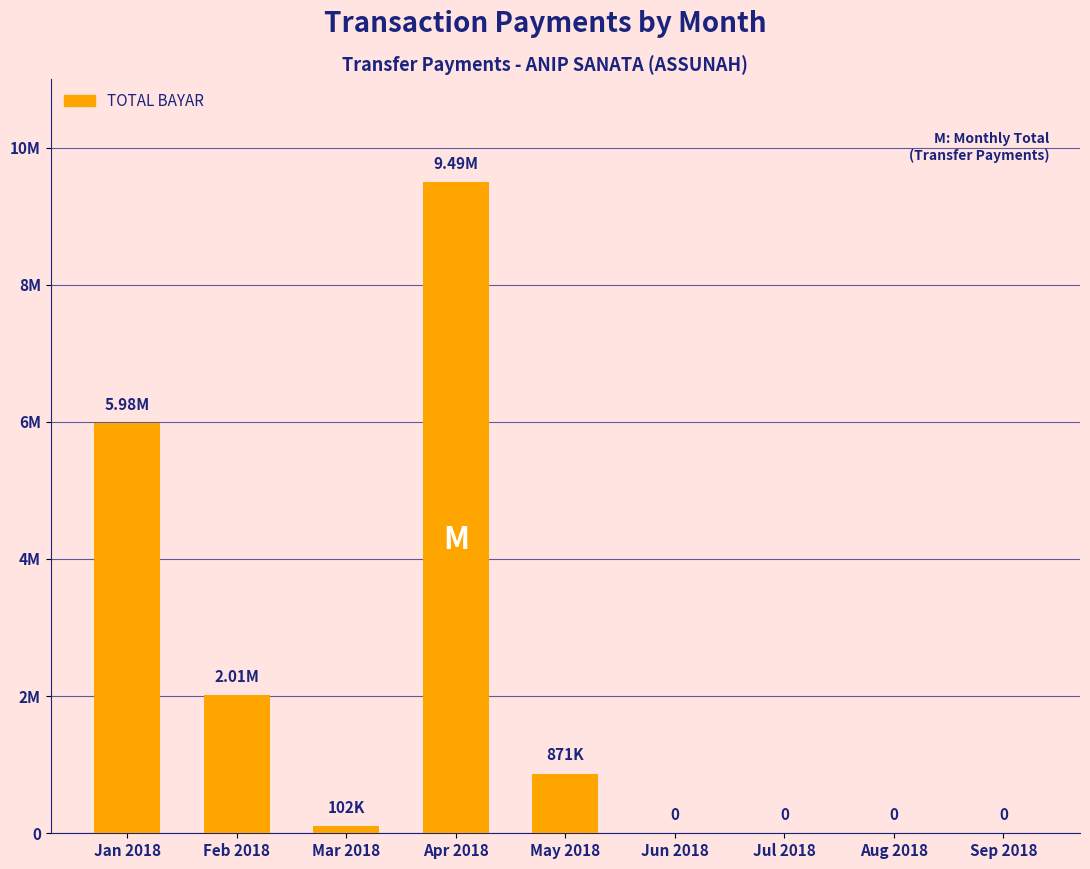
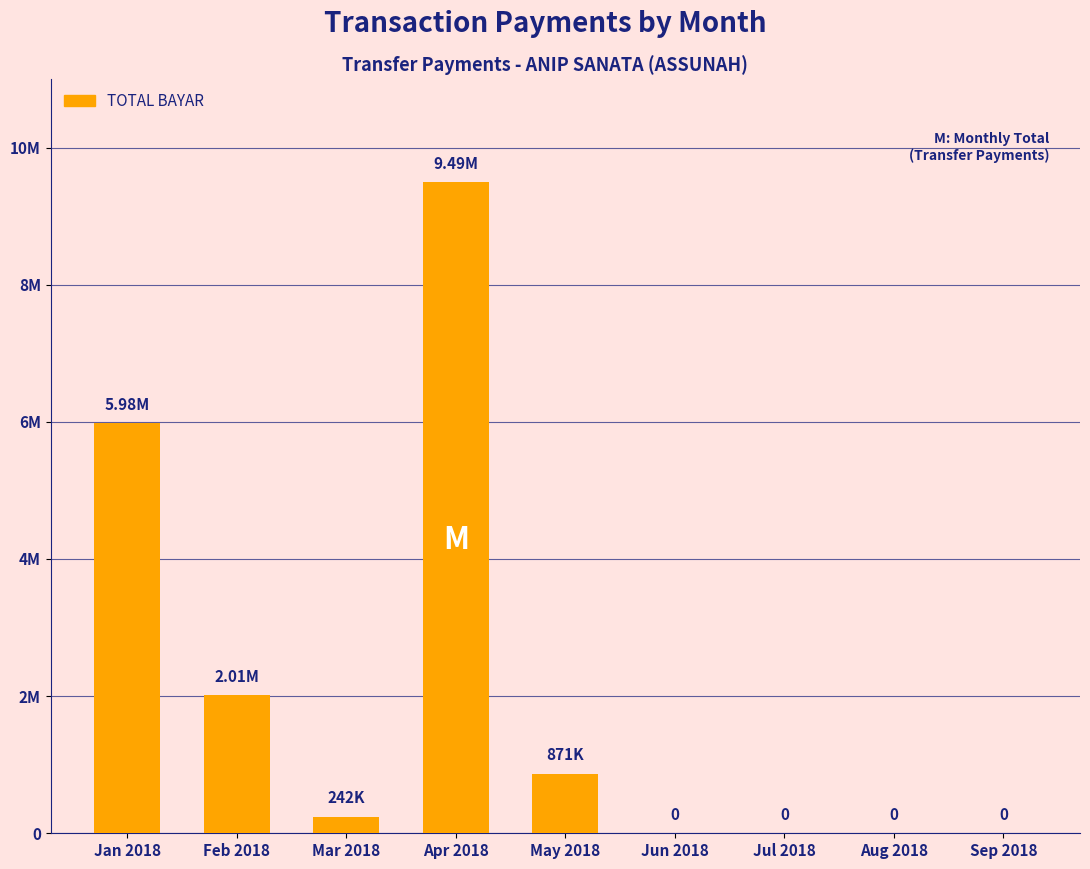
  {
    "Jan 2018": "5.98M",
    "Feb 2018": "2.01M",
-   "Mar 2018": "102K",
+   "Mar 2018": "242K",
    "Apr 2018": "9.49M",
    "May 2018": "871K",
    "Jun 2018": "0",
    "Jul 2018": "0",
    "Aug 2018": "0",
    "Sep 2018": "0"
  }
